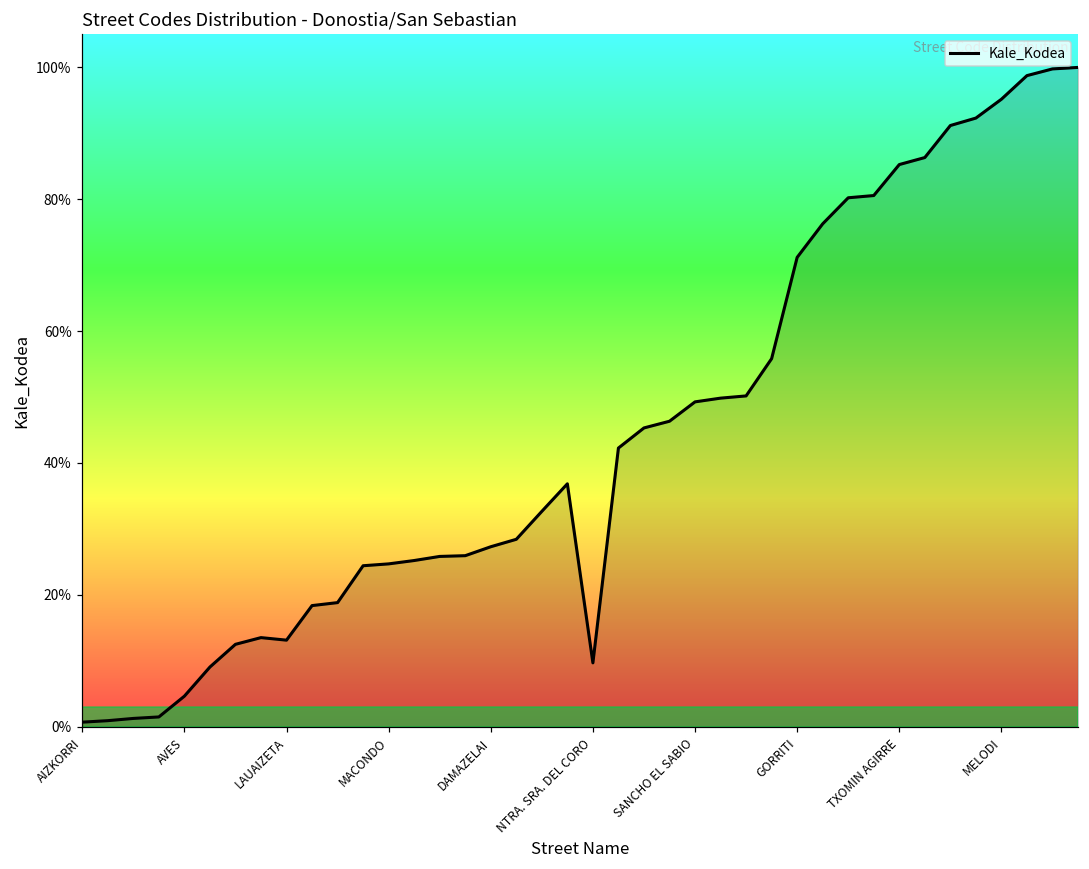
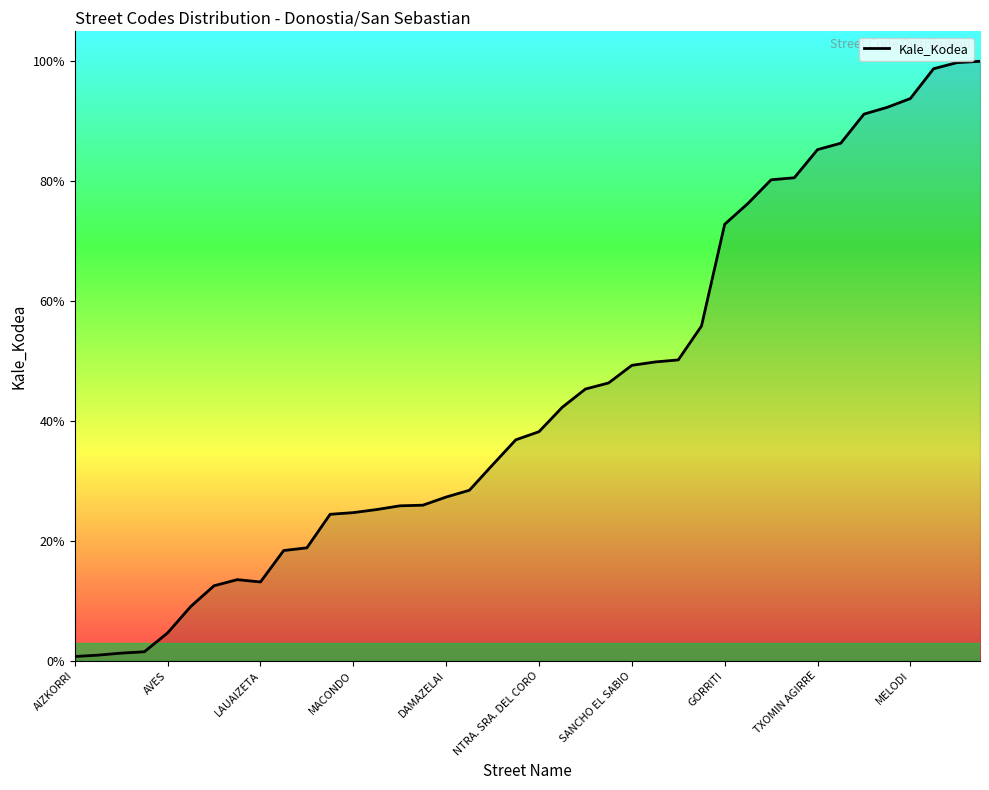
  {
    "AVES": "5%",
    "LAUAIZETA": "13%",
    "MACONDO": "25%",
    "DAMAZELAI": "27%",
-   "NTRA. SRA. DEL CORO": "10%",
+   "NTRA. SRA. DEL CORO": "38%",
    "SANCHO EL SABIO": "49%",
-   "GORRITI": "71%",
+   "GORRITI": "73%",
    "TXOMIN AGIRRE": "85%",
-   "MELODI": "95%"
+   "MELODI": "94%"
  }
